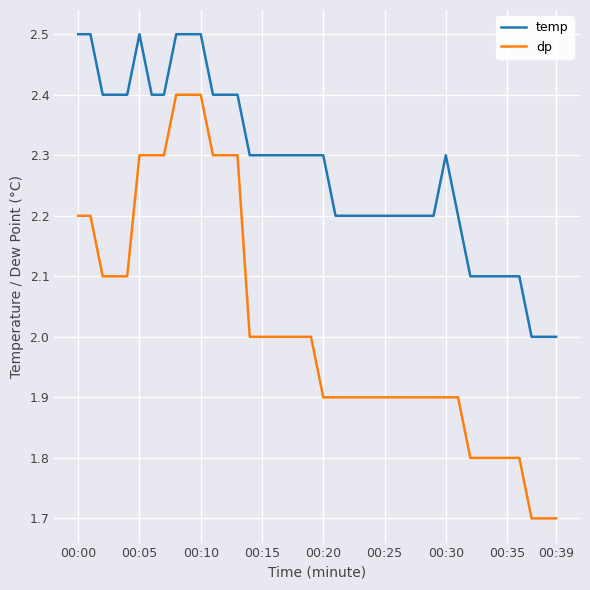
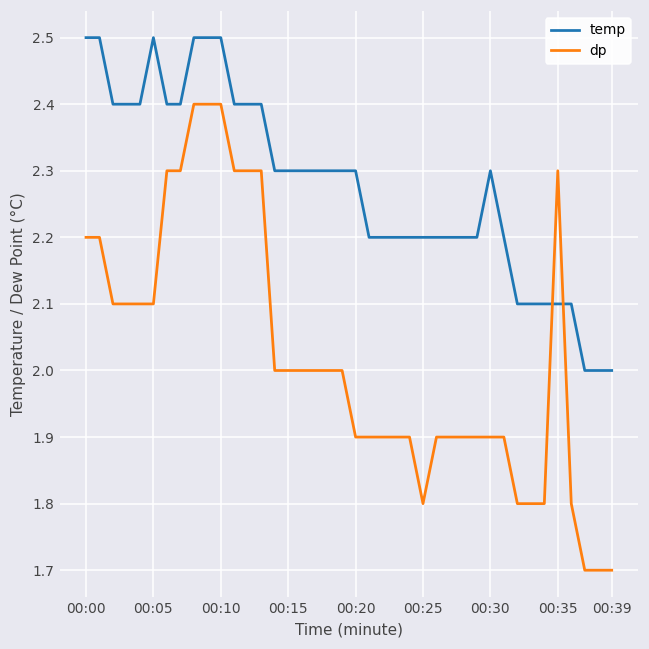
  {
    "temp": {
      "00:00": 2.5,
      "00:05": 2.5,
      "00:10": 2.5,
      "00:15": 2.3,
      "00:20": 2.3,
      "00:25": 2.2,
      "00:30": 2.3,
      "00:35": 2.1,
      "00:39": 2.0
    },
    "dp": {
      "00:00": 2.2,
-     "00:05": 2.3,
+     "00:05": 2.1,
      "00:10": 2.4,
      "00:15": 2.0,
      "00:20": 1.9,
-     "00:25": 1.9,
+     "00:25": 1.8,
      "00:30": 1.9,
-     "00:35": 1.8,
+     "00:35": 2.3,
      "00:39": 1.7
    }
  }
